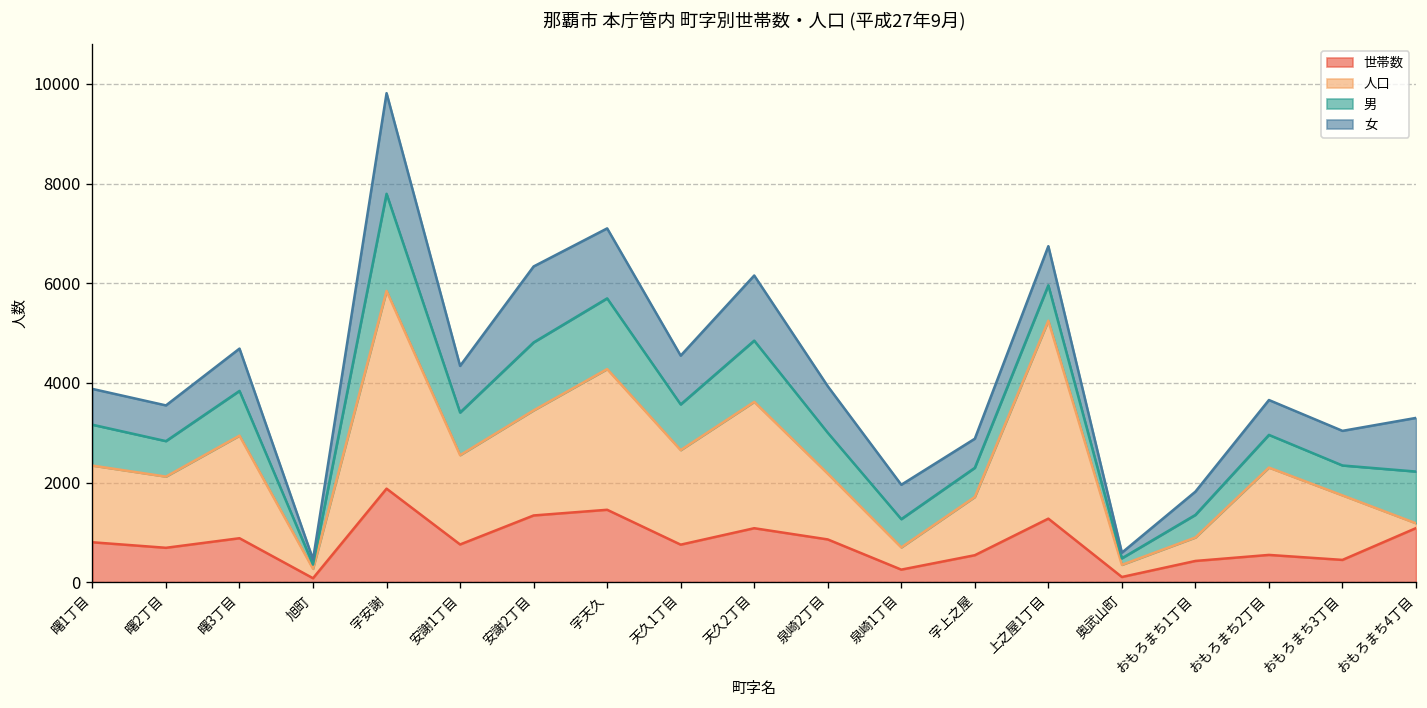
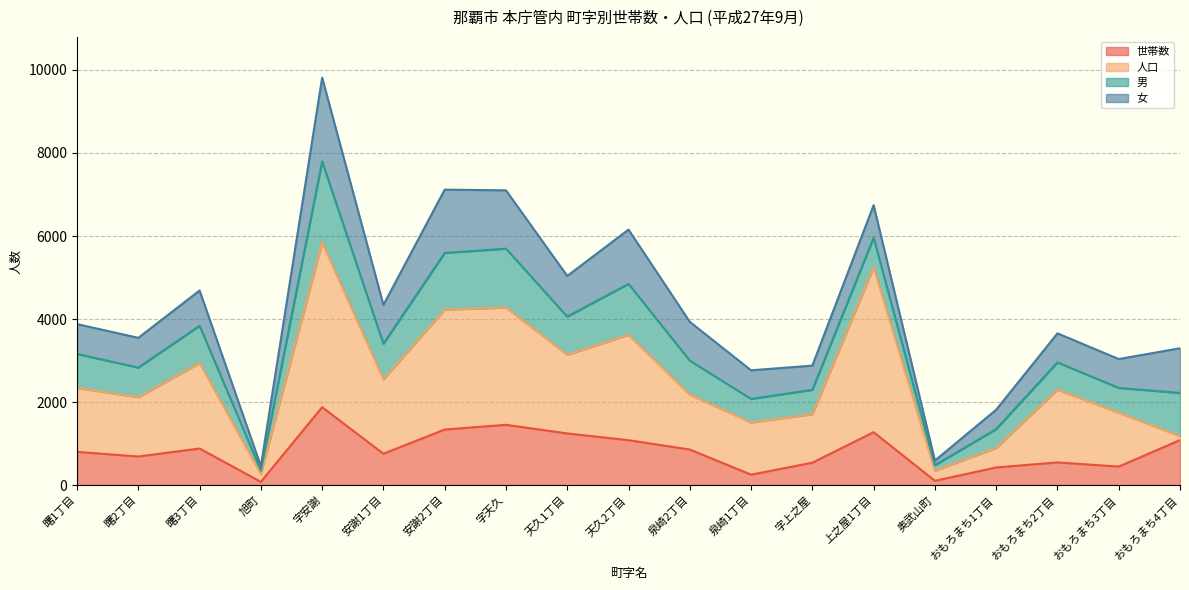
  {
    "世帯数": {
      "曙1丁目": 800,
      "曙2丁目": 700,
      "曙3丁目": 900,
      "旭町": 100,
      "字安謝": 1900,
      "安謝1丁目": 800,
      "安謝2丁目": 1300,
      "字天久": 1500,
-     "天久1丁目": 800,
+     "天久1丁目": 1200,
      "天久2丁目": 1100,
      "泉崎2丁目": 900,
      "泉崎1丁目": 300,
      "字上之屋": 500,
      "上之屋1丁目": 1300,
      "奥武山町": 100,
      "おもろまち1丁目": 400,
      "おもろまち2丁目": 500,
      "おもろまち3丁目": 400,
      "おもろまち4丁目": 1100
    },
    "人口": {
      "曙1丁目": 1500,
      "曙2丁目": 1400,
      "曙3丁目": 2100,
      "旭町": 200,
      "字安謝": 4000,
      "安謝1丁目": 1800,
-     "安謝2丁目": 2100,
+     "安謝2丁目": 2900,
      "字天久": 2800,
      "天久1丁目": 1900,
      "天久2丁目": 2500,
      "泉崎2丁目": 1300,
-     "泉崎1丁目": 400,
+     "泉崎1丁目": 1300,
      "字上之屋": 1200,
      "上之屋1丁目": 4000,
      "奥武山町": 200,
      "おもろまち1丁目": 500,
      "おもろまち2丁目": 1800,
      "おもろまち3丁目": 1300,
      "おもろまち4丁目": 100
    }
  }
